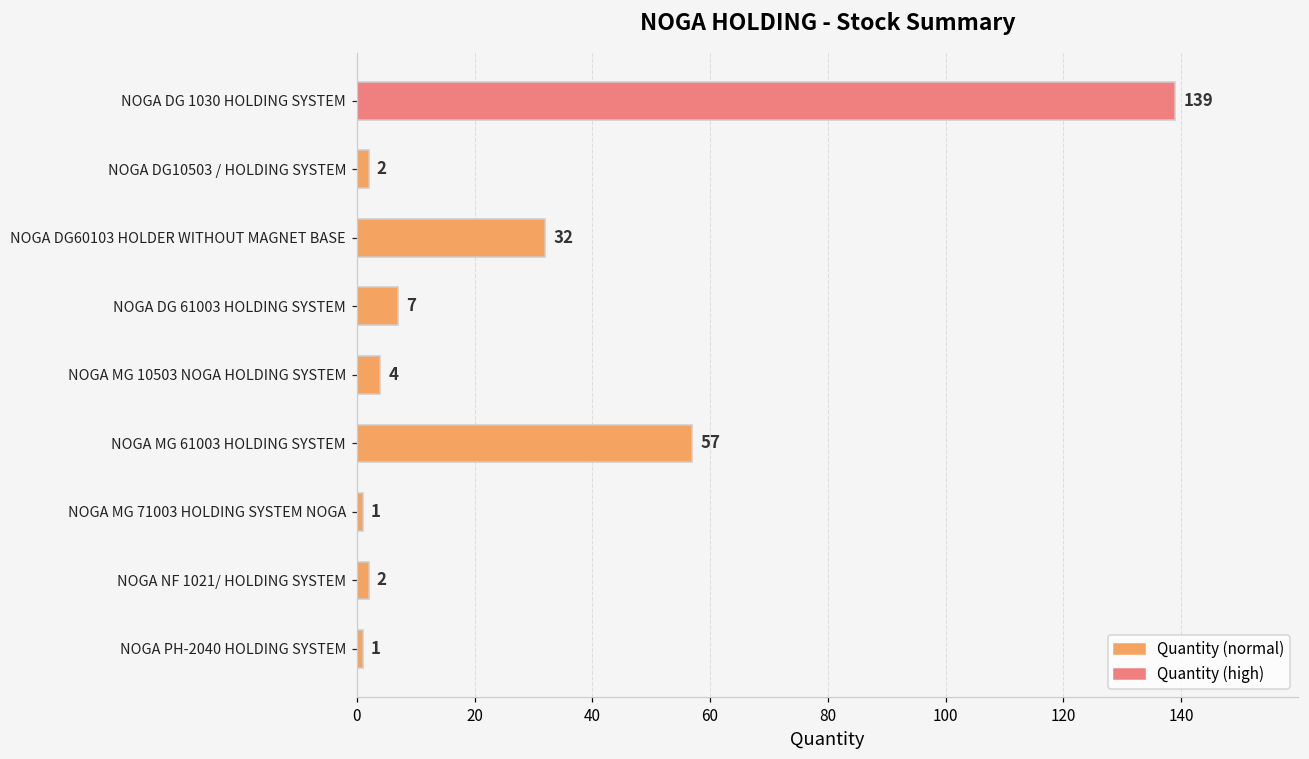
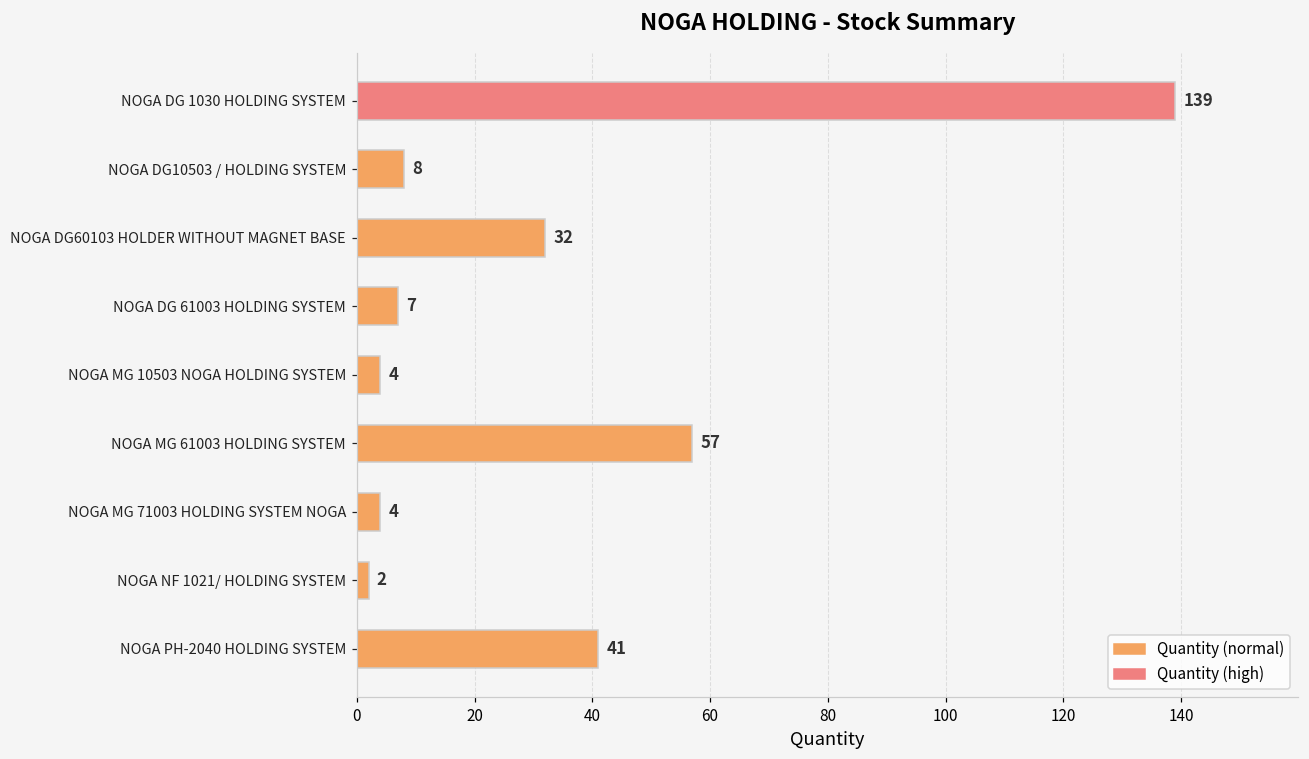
  {
    "NOGA DG 1030 HOLDING SYSTEM": 139,
-   "NOGA DG10503 / HOLDING SYSTEM": 2,
+   "NOGA DG10503 / HOLDING SYSTEM": 8,
    "NOGA DG60103 HOLDER WITHOUT MAGNET BASE": 32,
    "NOGA DG 61003 HOLDING SYSTEM": 7,
    "NOGA MG 10503 NOGA HOLDING SYSTEM": 4,
    "NOGA MG 61003 HOLDING SYSTEM": 57,
-   "NOGA MG 71003 HOLDING SYSTEM NOGA": 1,
+   "NOGA MG 71003 HOLDING SYSTEM NOGA": 4,
    "NOGA NF 1021/ HOLDING SYSTEM": 2,
-   "NOGA PH-2040 HOLDING SYSTEM": 1
+   "NOGA PH-2040 HOLDING SYSTEM": 41
  }
